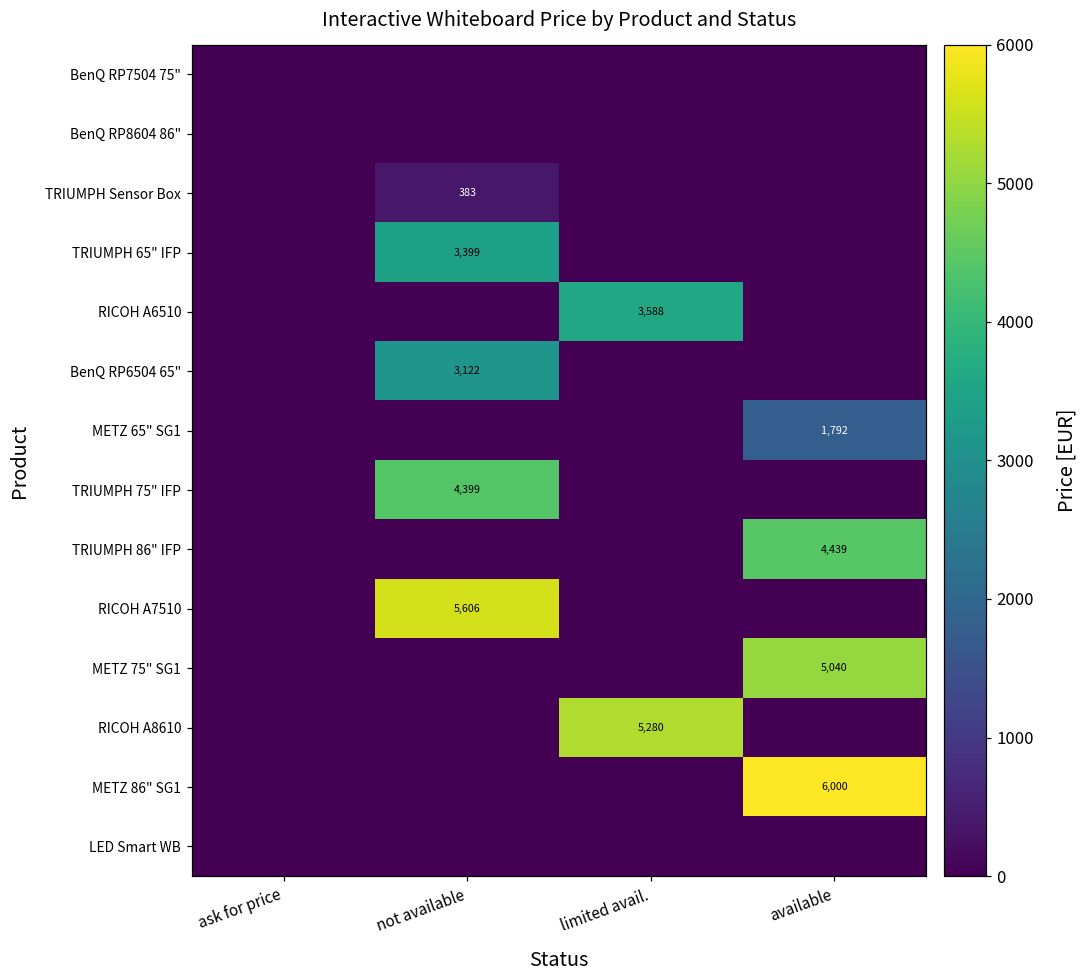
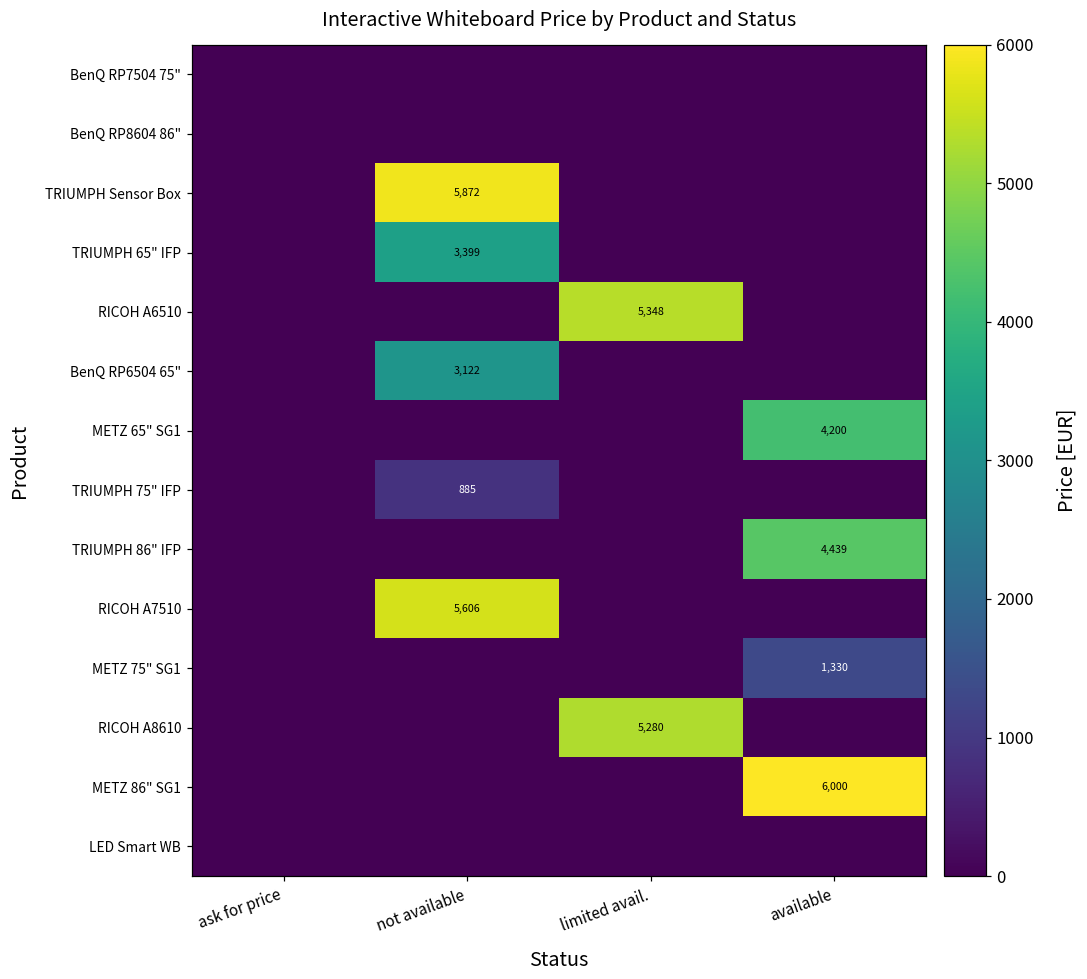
  {
    "TRIUMPH Sensor Box": {
-     "not available": "383"
+     "not available": "5,872"
    },
    "TRIUMPH 65\" IFP": {
      "not available": "3,399"
    },
    "RICOH A6510": {
-     "limited avail.": "3,588"
+     "limited avail.": "5,348"
    },
    "BenQ RP6504 65\"": {
      "not available": "3,122"
    },
    "METZ 65\" SG1": {
-     "available": "1,792"
+     "available": "4,200"
    },
    "TRIUMPH 75\" IFP": {
-     "not available": "4,399"
+     "not available": "885"
    },
    "TRIUMPH 86\" IFP": {
      "available": "4,439"
    },
    "RICOH A7510": {
      "not available": "5,606"
    },
    "METZ 75\" SG1": {
-     "available": "5,040"
+     "available": "1,330"
    },
    "RICOH A8610": {
      "limited avail.": "5,280"
    },
    "METZ 86\" SG1": {
      "available": "6,000"
    }
  }
